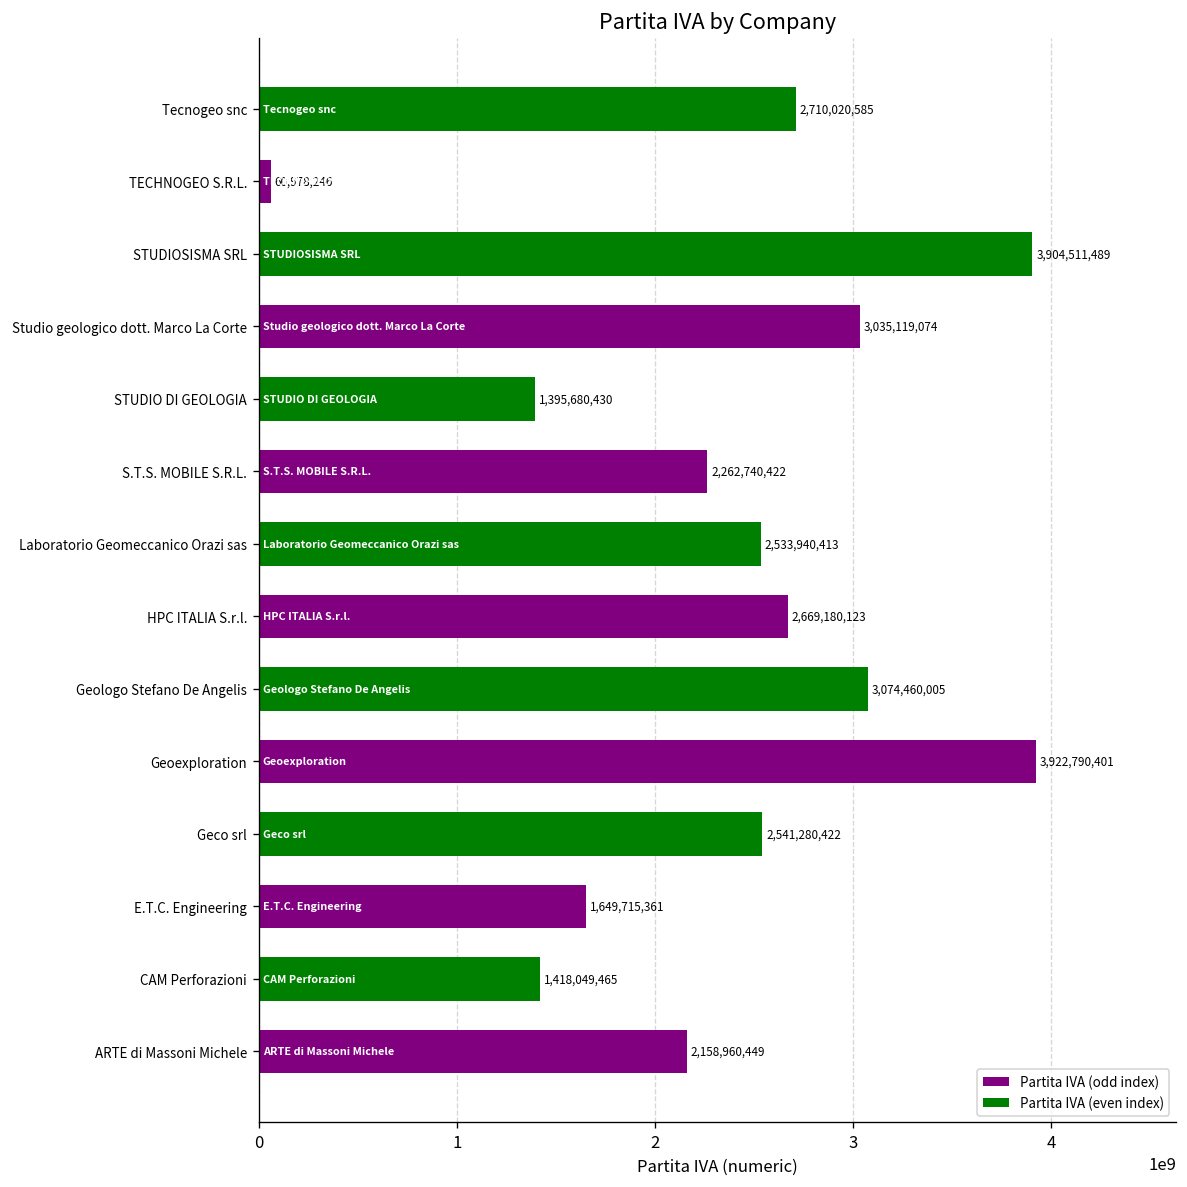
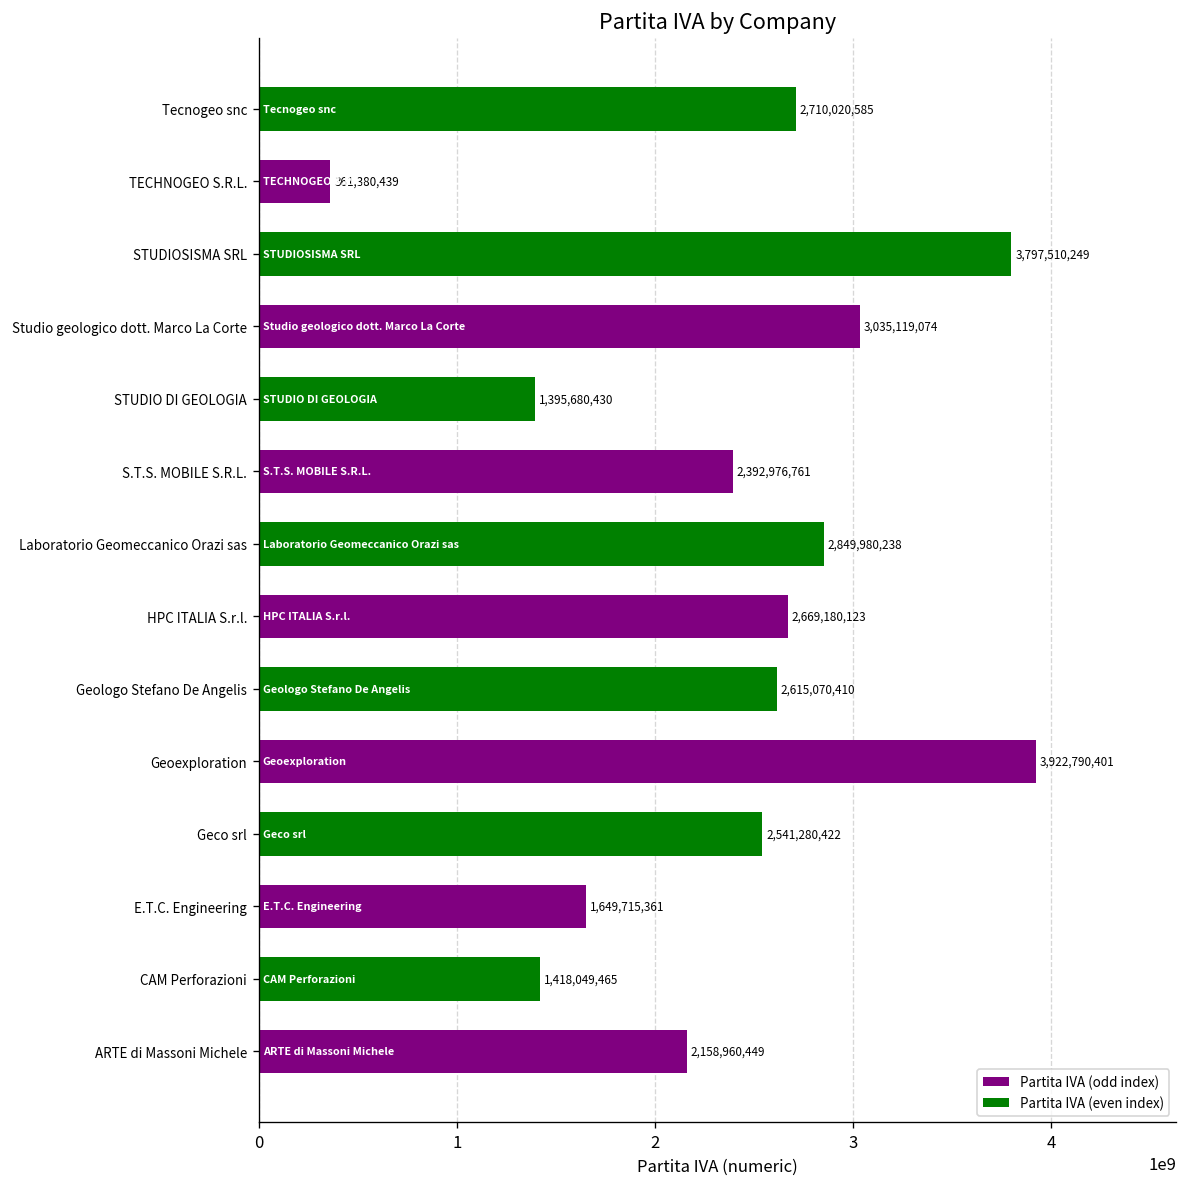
  {
    "Tecnogeo snc": "2,710,020,585",
-   "TECHNOGEO S.R.L.": "60,978,246",
-   "STUDIOSISMA SRL": "3,904,511,489",
+   "TECHNOGEO S.R.L.": "361,380,439",
+   "STUDIOSISMA SRL": "3,797,510,249",
    "Studio geologico dott. Marco La Corte": "3,035,119,074",
    "STUDIO DI GEOLOGIA": "1,395,680,430",
-   "S.T.S. MOBILE S.R.L.": "2,262,740,422",
-   "Laboratorio Geomeccanico Orazi sas": "2,533,940,413",
+   "S.T.S. MOBILE S.R.L.": "2,392,976,761",
+   "Laboratorio Geomeccanico Orazi sas": "2,849,980,238",
    "HPC ITALIA S.r.l.": "2,669,180,123",
-   "Geologo Stefano De Angelis": "3,074,460,005",
+   "Geologo Stefano De Angelis": "2,615,070,410",
    "Geoexploration": "3,922,790,401",
    "Geco srl": "2,541,280,422",
    "E.T.C. Engineering": "1,649,715,361",
    "CAM Perforazioni": "1,418,049,465",
    "ARTE di Massoni Michele": "2,158,960,449"
  }
